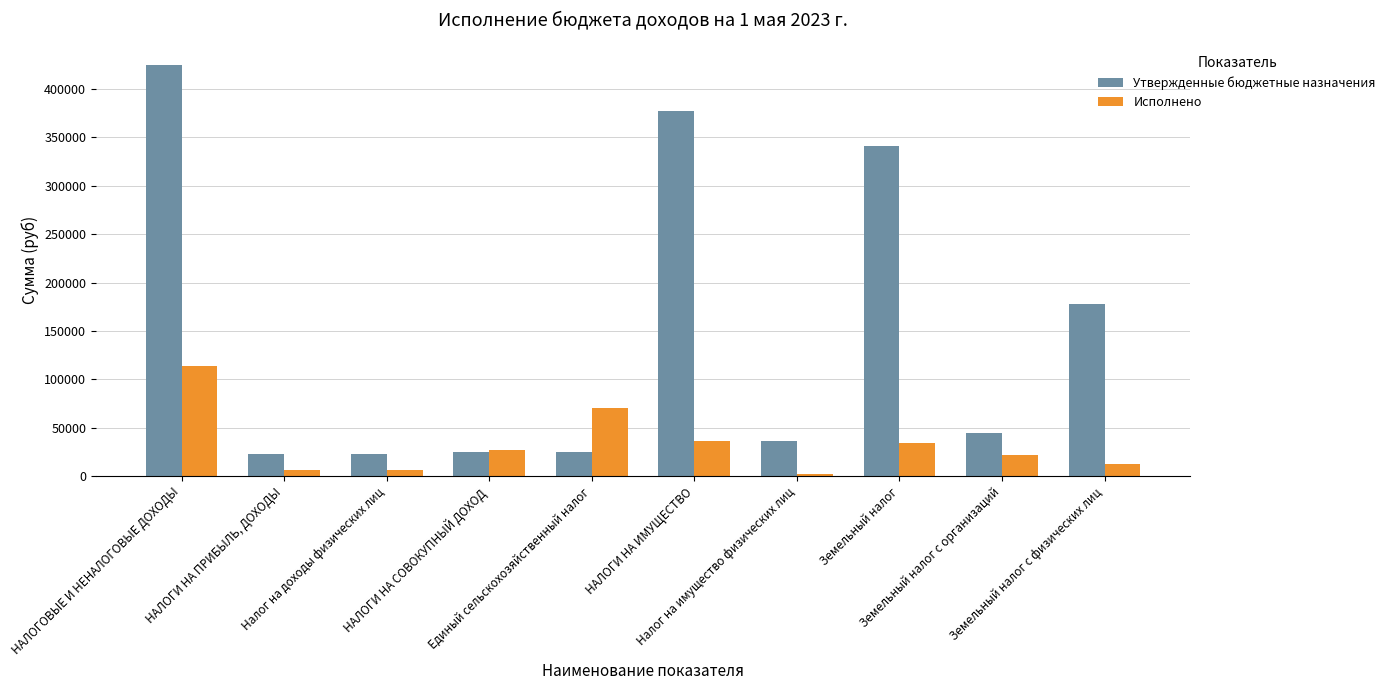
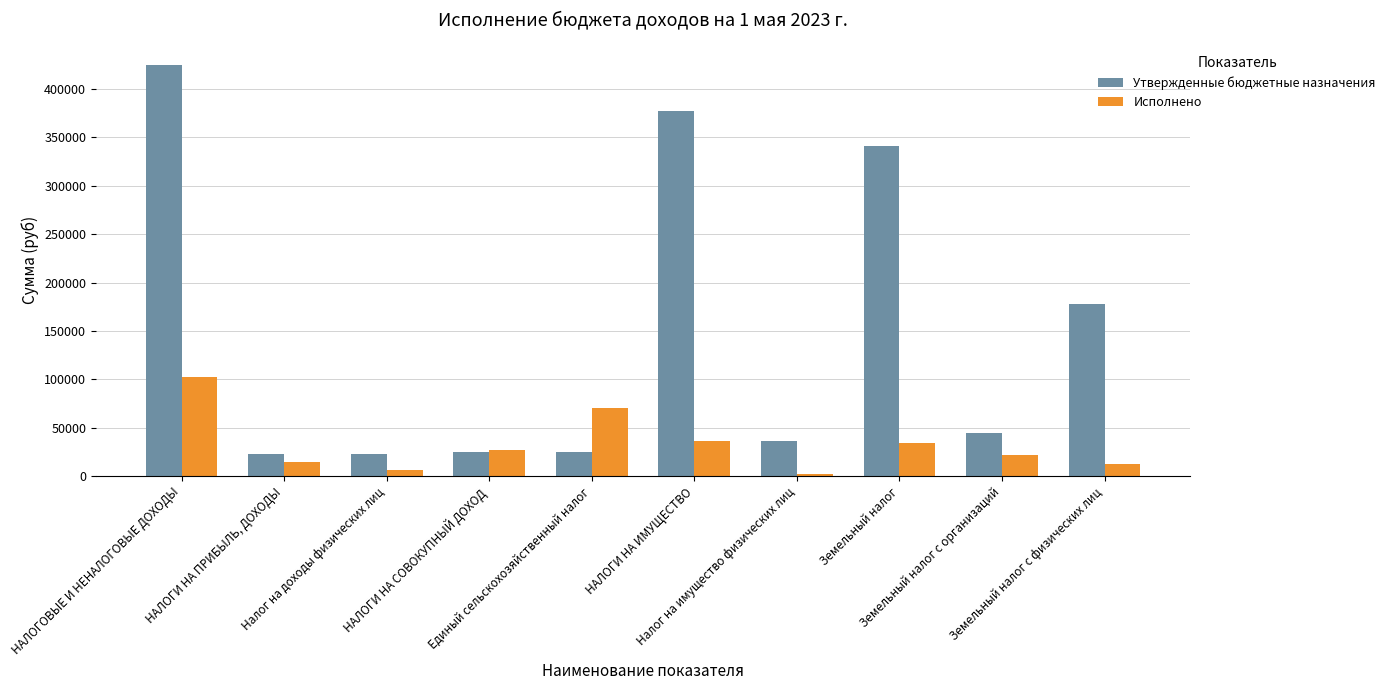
  {
    "Утвержденные бюджетные назначения": {
      "НАЛОГОВЫЕ И НЕНАЛОГОВЫЕ ДОХОДЫ": 430000,
      "НАЛОГИ НА ПРИБЫЛЬ, ДОХОДЫ": 20000,
      "Налог на доходы физических лиц": 20000,
      "НАЛОГИ НА СОВОКУПНЫЙ ДОХОД": 30000,
      "Единый сельскохозяйственный налог": 30000,
      "НАЛОГИ НА ИМУЩЕСТВО": 380000,
      "Налог на имущество физических лиц": 40000,
      "Земельный налог": 340000,
      "Земельный налог с организаций": 50000,
      "Земельный налог с физических лиц": 180000
    },
    "Исполнено": {
-     "НАЛОГОВЫЕ И НЕНАЛОГОВЫЕ ДОХОДЫ": 110000,
-     "НАЛОГИ НА ПРИБЫЛЬ, ДОХОДЫ": 10000,
+     "НАЛОГОВЫЕ И НЕНАЛОГОВЫЕ ДОХОДЫ": 100000,
+     "НАЛОГИ НА ПРИБЫЛЬ, ДОХОДЫ": 20000,
      "Налог на доходы физических лиц": 10000,
      "НАЛОГИ НА СОВОКУПНЫЙ ДОХОД": 30000,
      "Единый сельскохозяйственный налог": 70000,
      "НАЛОГИ НА ИМУЩЕСТВО": 40000,
      "Земельный налог": 30000,
      "Земельный налог с организаций": 20000,
      "Земельный налог с физических лиц": 10000
    }
  }
